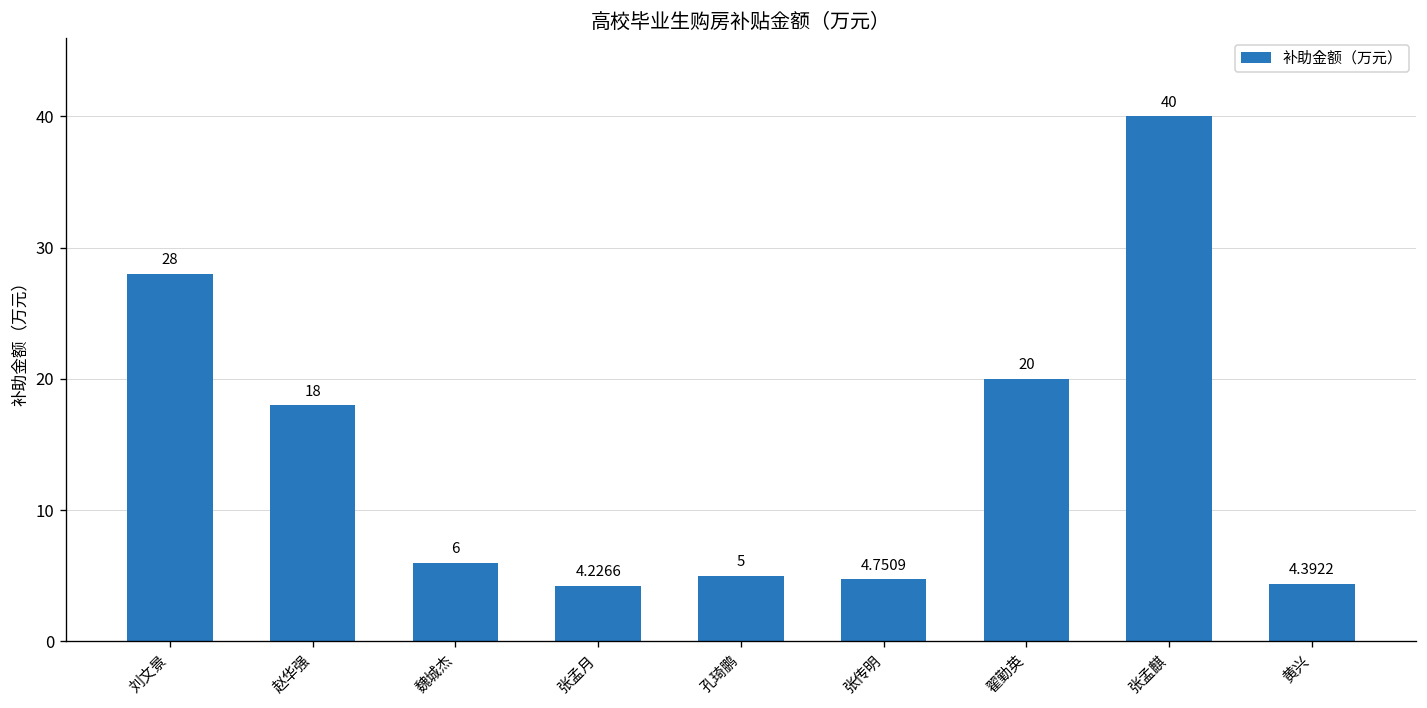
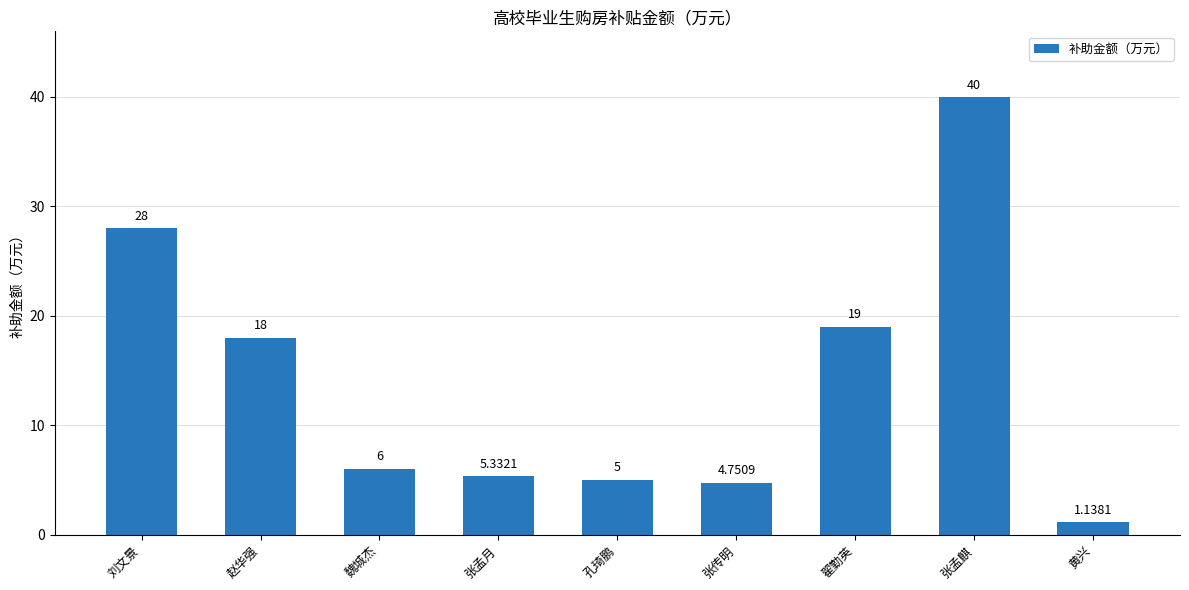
  {
    "刘文景": 28,
    "赵华强": 18,
    "魏城杰": 6,
-   "张孟月": 4.2266,
+   "张孟月": 5.3321,
    "孔琦鹏": 5,
    "张传明": 4.7509,
-   "翟勤英": 20,
+   "翟勤英": 19,
    "张孟麒": 40,
-   "黄兴": 4.3922
+   "黄兴": 1.1381
  }
